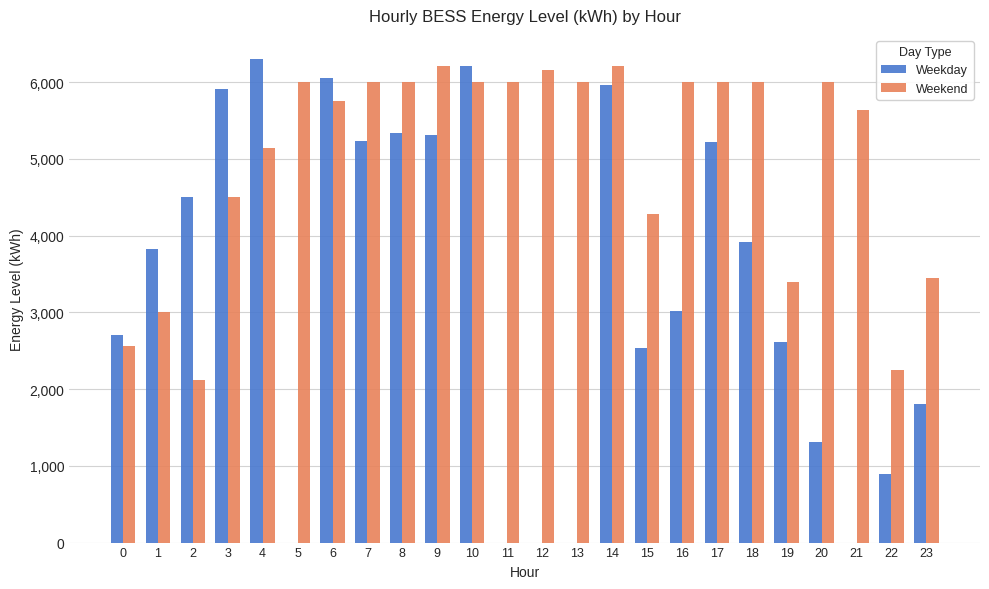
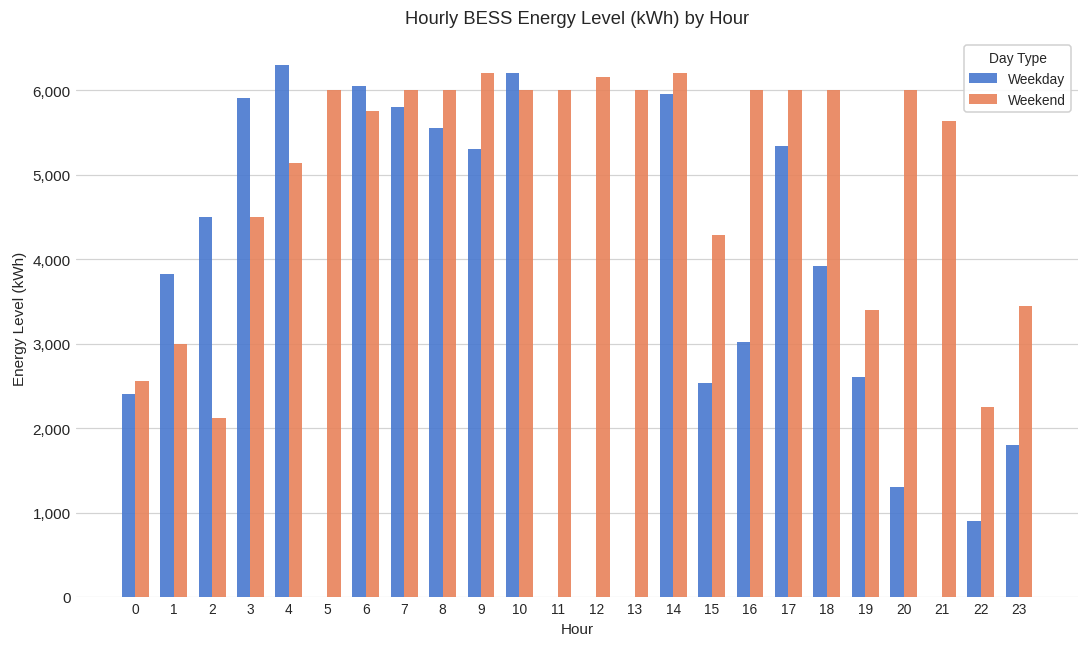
  {
    "Weekday": {
-     "0": "2,700",
+     "0": "2,400",
      "1": "3,800",
      "2": "4,500",
      "3": "5,900",
      "4": "6,300",
      "5": "0",
      "6": "6,100",
-     "7": "5,200",
-     "8": "5,300",
+     "7": "5,800",
+     "8": "5,600",
      "9": "5,300",
      "10": "6,200",
      "11": "0",
      "12": "0",
      "13": "0",
      "14": "6,000",
      "15": "2,500",
      "16": "3,000",
-     "17": "5,200",
+     "17": "5,300",
      "18": "3,900",
      "19": "2,600",
      "20": "1,300",
      "21": "0",
      "22": "900",
      "23": "1,800"
    },
    "Weekend": {
      "0": "2,600",
      "1": "3,000",
      "2": "2,100",
      "3": "4,500",
      "4": "5,100",
      "5": "6,000",
      "6": "5,800",
      "7": "6,000",
      "8": "6,000",
      "9": "6,200",
      "10": "6,000",
      "11": "6,000",
      "12": "6,200",
      "13": "6,000",
      "14": "6,200",
      "15": "4,300",
      "16": "6,000",
      "17": "6,000",
      "18": "6,000",
      "19": "3,400",
      "20": "6,000",
      "21": "5,600",
      "22": "2,300",
      "23": "3,400"
    }
  }
